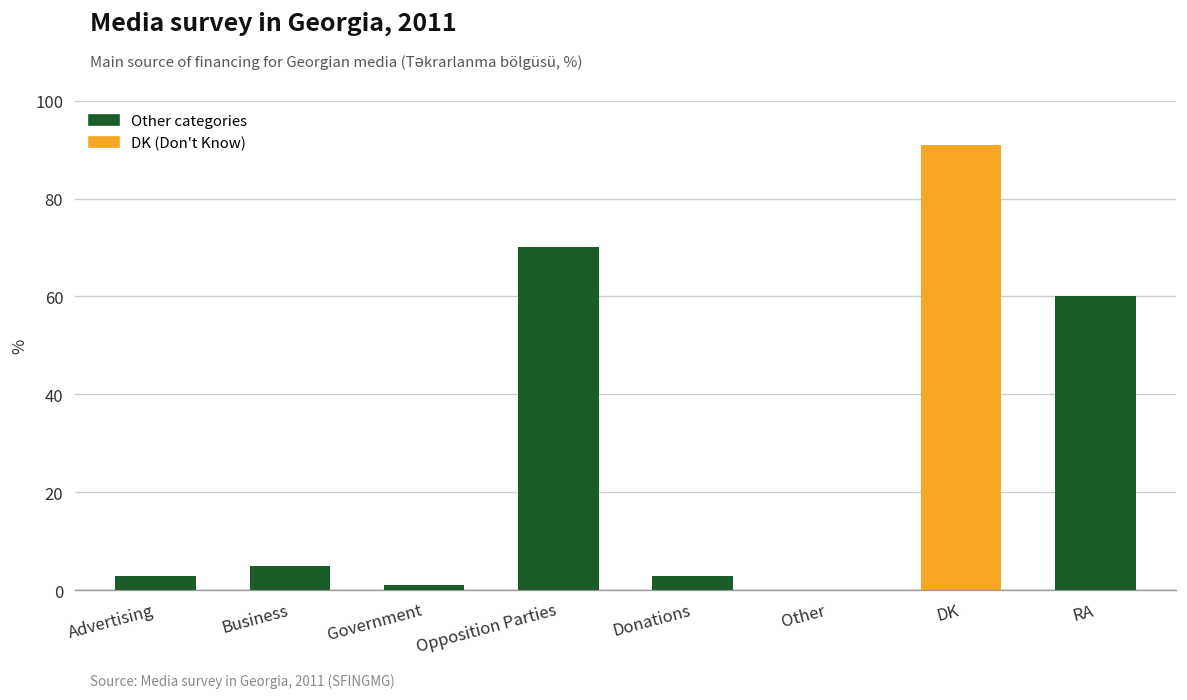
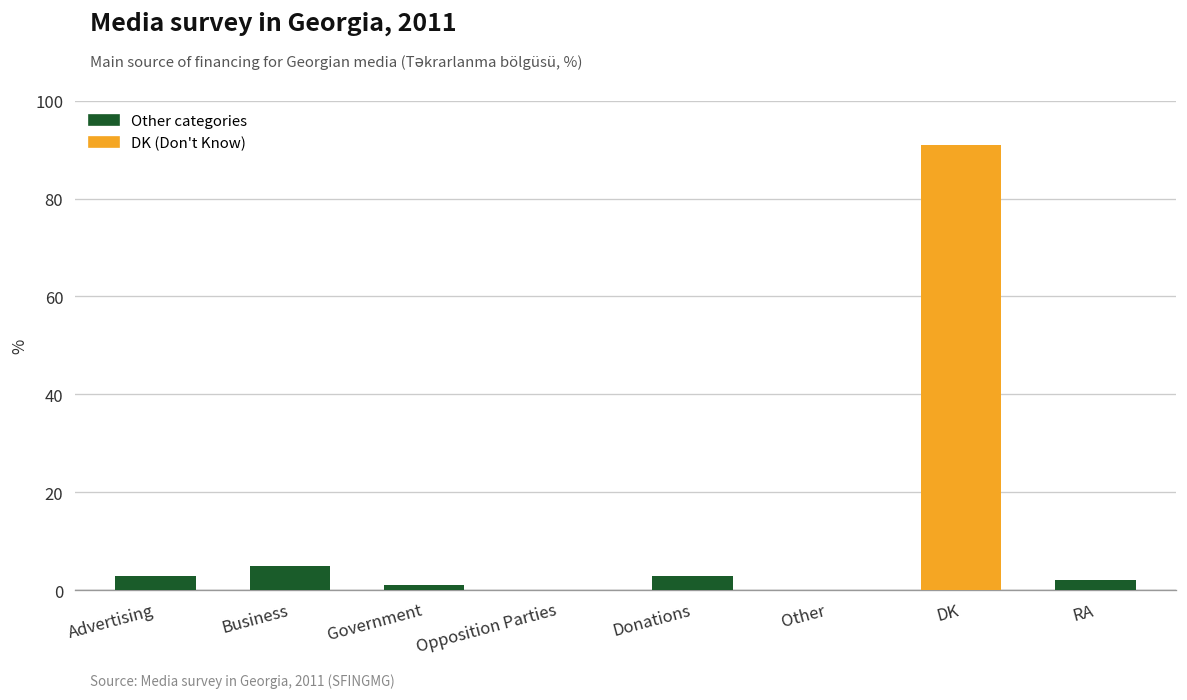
  {
    "Advertising": 3,
    "Business": 5,
    "Government": 1,
-   "Opposition Parties": 70,
+   "Opposition Parties": 0,
    "Donations": 3,
    "Other": 0,
    "DK": 91,
-   "RA": 60
+   "RA": 2
  }
